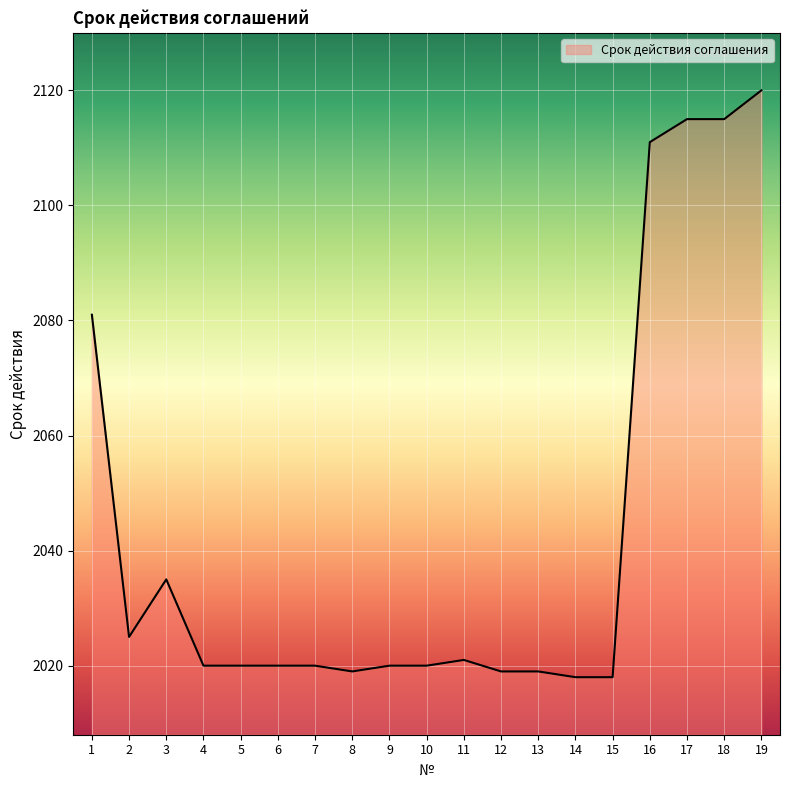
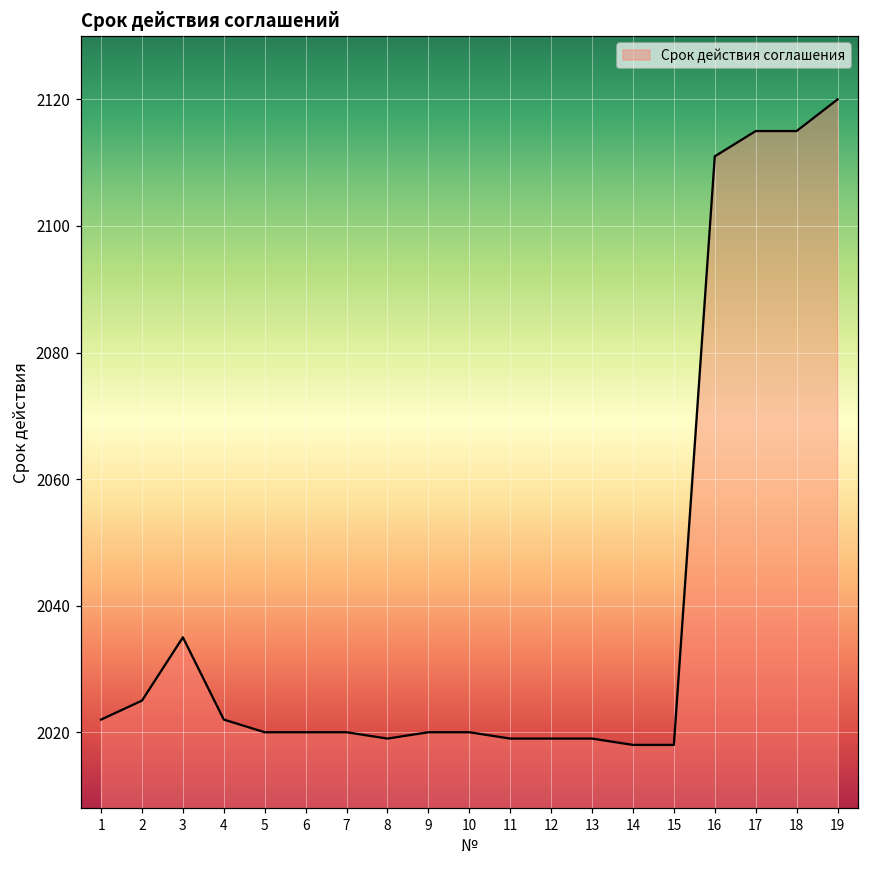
  {
-   "1": 2081,
+   "1": 2022,
    "2": 2025,
    "3": 2035,
-   "4": 2020,
+   "4": 2022,
    "5": 2020,
    "6": 2020,
    "7": 2020,
    "8": 2019,
    "9": 2020,
    "10": 2020,
-   "11": 2021,
+   "11": 2019,
    "12": 2019,
    "13": 2019,
    "14": 2018,
    "15": 2018,
    "16": 2111,
    "17": 2115,
    "18": 2115,
    "19": 2120
  }
